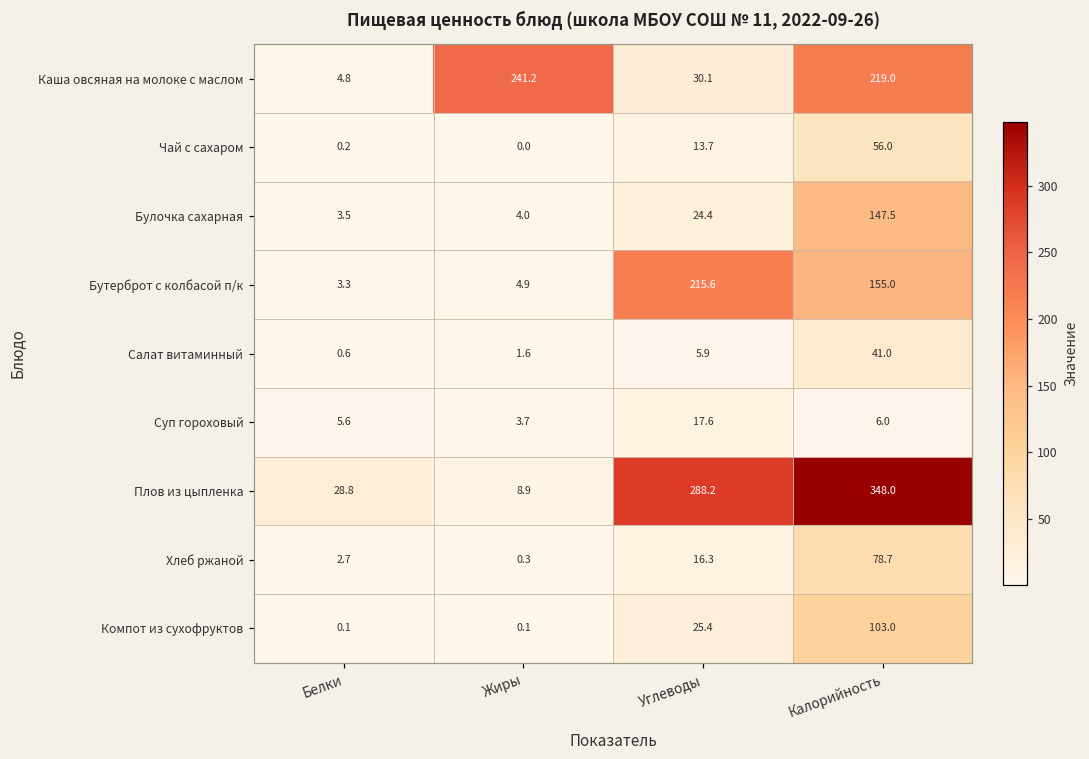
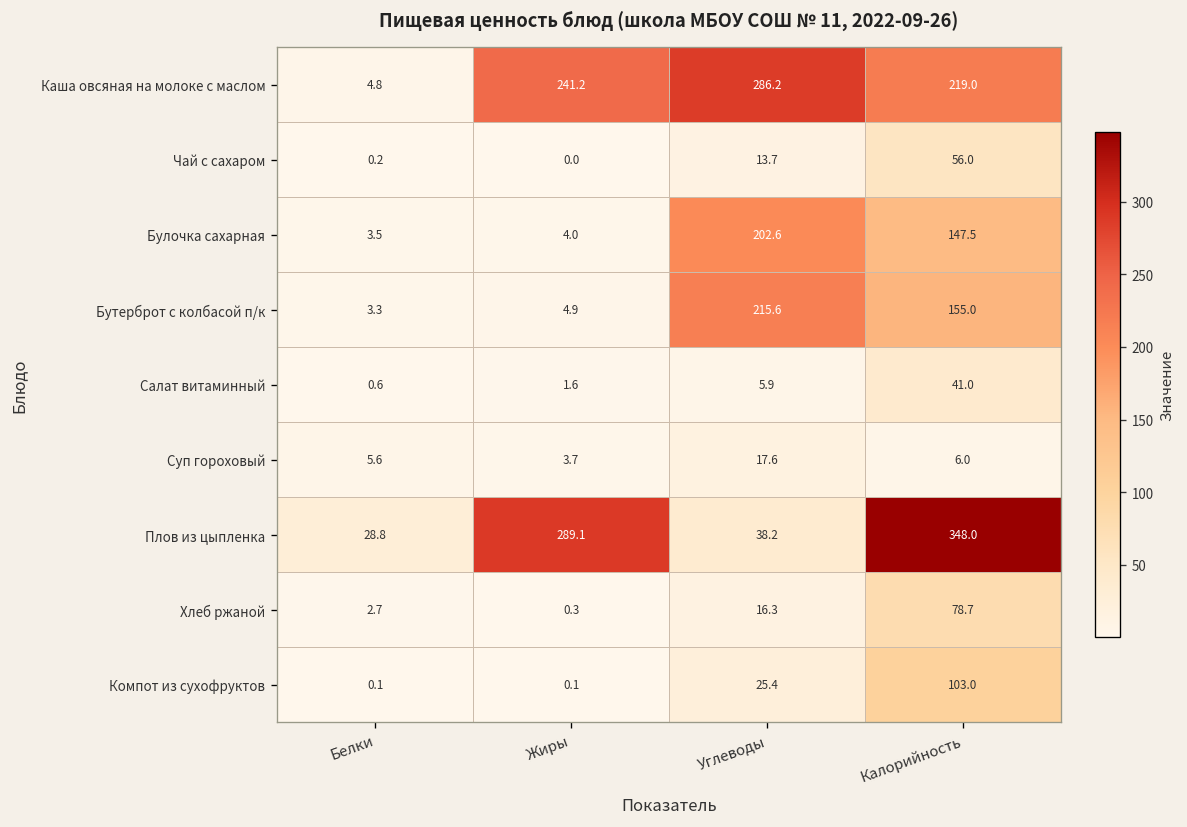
  {
    "Каша овсяная на молоке с маслом": {
      "Белки": 4.8,
      "Жиры": 241.2,
-     "Углеводы": 30.1,
+     "Углеводы": 286.2,
      "Калорийность": 219.0
    },
    "Чай с сахаром": {
      "Белки": 0.2,
      "Жиры": 0.0,
      "Углеводы": 13.7,
      "Калорийность": 56.0
    },
    "Булочка сахарная": {
      "Белки": 3.5,
      "Жиры": 4.0,
-     "Углеводы": 24.4,
+     "Углеводы": 202.6,
      "Калорийность": 147.5
    },
    "Бутерброт с колбасой п/к": {
      "Белки": 3.3,
      "Жиры": 4.9,
      "Углеводы": 215.6,
      "Калорийность": 155.0
    },
    "Салат витаминный": {
      "Белки": 0.6,
      "Жиры": 1.6,
      "Углеводы": 5.9,
      "Калорийность": 41.0
    },
    "Суп гороховый": {
      "Белки": 5.6,
      "Жиры": 3.7,
      "Углеводы": 17.6,
      "Калорийность": 6.0
    },
    "Плов из цыпленка": {
      "Белки": 28.8,
-     "Жиры": 8.9,
-     "Углеводы": 288.2,
+     "Жиры": 289.1,
+     "Углеводы": 38.2,
      "Калорийность": 348.0
    },
    "Хлеб ржаной": {
      "Белки": 2.7,
      "Жиры": 0.3,
      "Углеводы": 16.3,
      "Калорийность": 78.7
    },
    "Компот из сухофруктов": {
      "Белки": 0.1,
      "Жиры": 0.1,
      "Углеводы": 25.4,
      "Калорийность": 103.0
    }
  }
